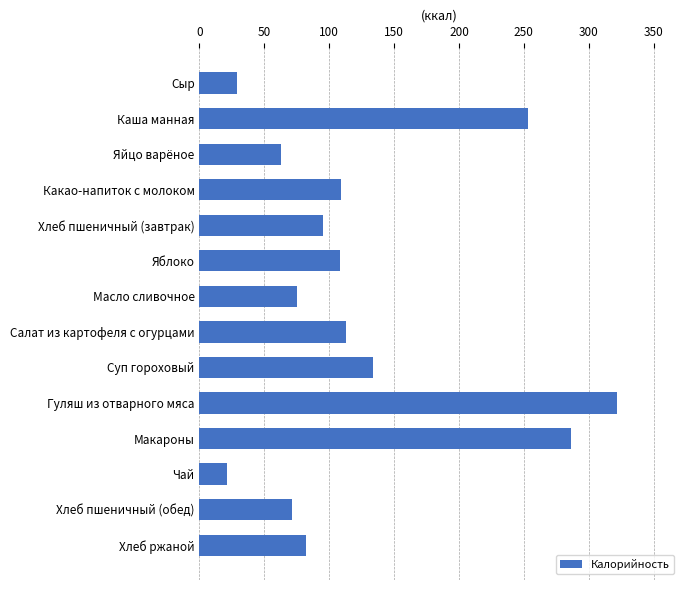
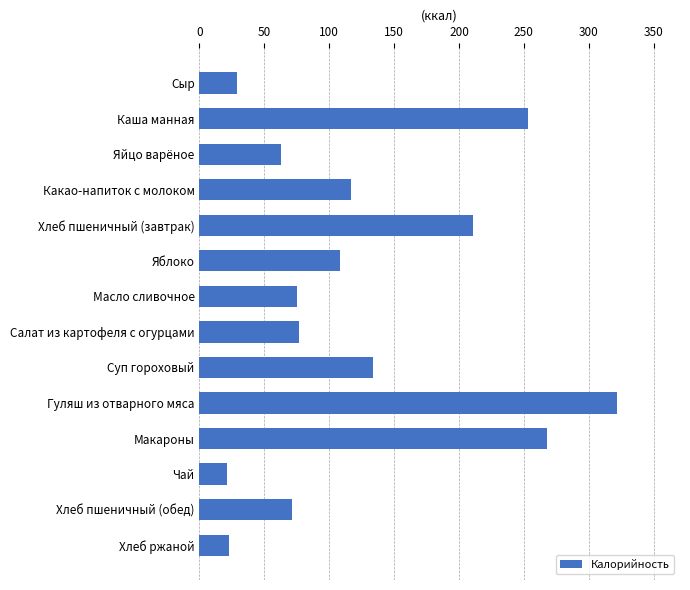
  {
    "Сыр": 29,
    "Каша манная": 253,
    "Яйцо варёное": 63,
-   "Какао-напиток с молоком": 109,
-   "Хлеб пшеничный (завтрак)": 95,
+   "Какао-напиток с молоком": 117,
+   "Хлеб пшеничный (завтрак)": 211,
    "Яблоко": 108,
    "Масло сливочное": 75,
-   "Салат из картофеля с огурцами": 113,
+   "Салат из картофеля с огурцами": 77,
    "Суп гороховый": 134,
    "Гуляш из отварного мяса": 322,
-   "Макароны": 286,
+   "Макароны": 268,
    "Чай": 21,
    "Хлеб пшеничный (обед)": 71,
-   "Хлеб ржаной": 82
+   "Хлеб ржаной": 23
  }
